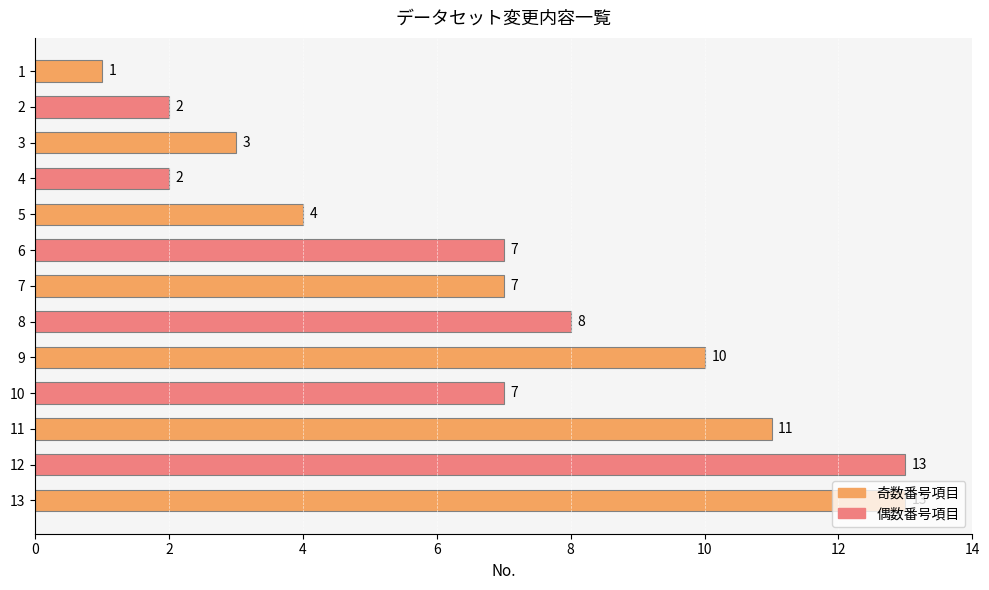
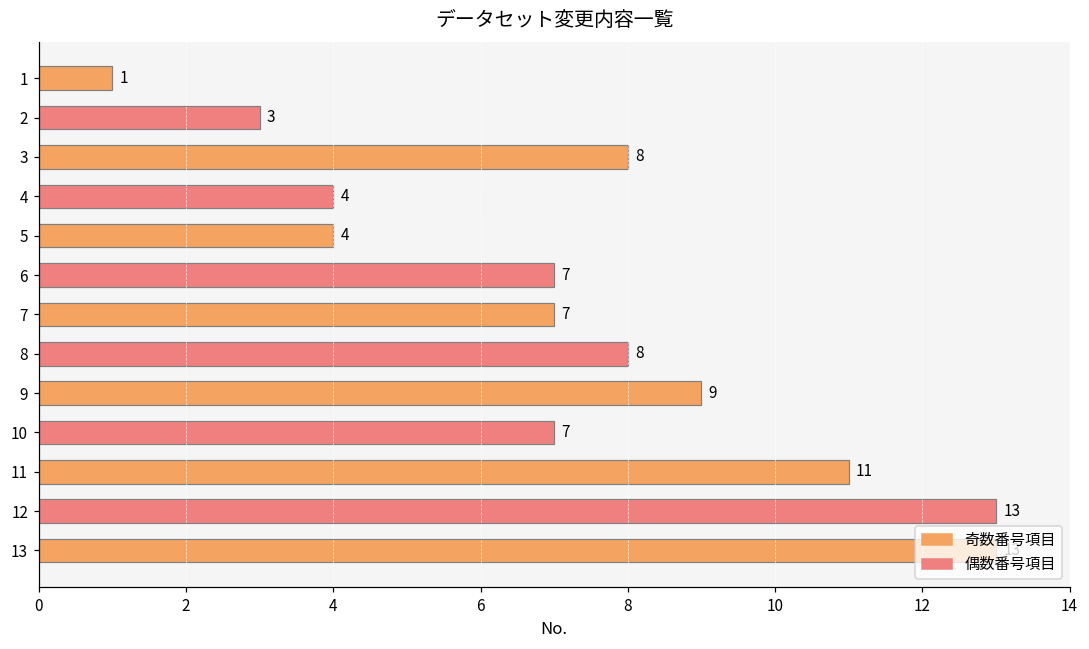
  {
    "1": 1,
-   "2": 2,
-   "3": 3,
-   "4": 2,
+   "2": 3,
+   "3": 8,
+   "4": 4,
    "5": 4,
    "6": 7,
    "7": 7,
    "8": 8,
-   "9": 10,
+   "9": 9,
    "10": 7,
    "11": 11,
    "12": 13
  }
